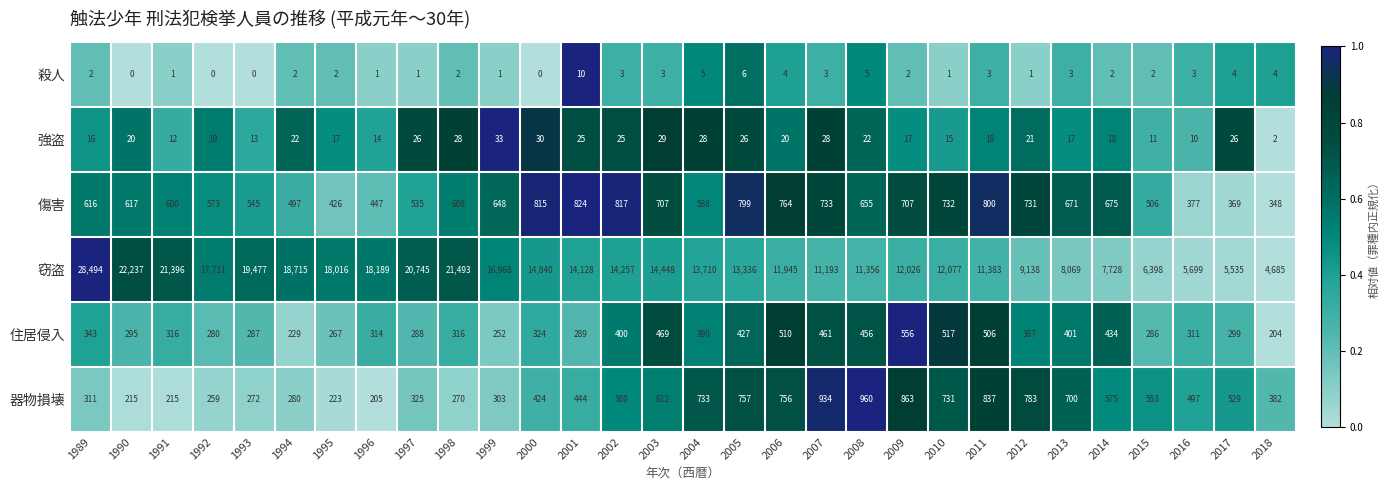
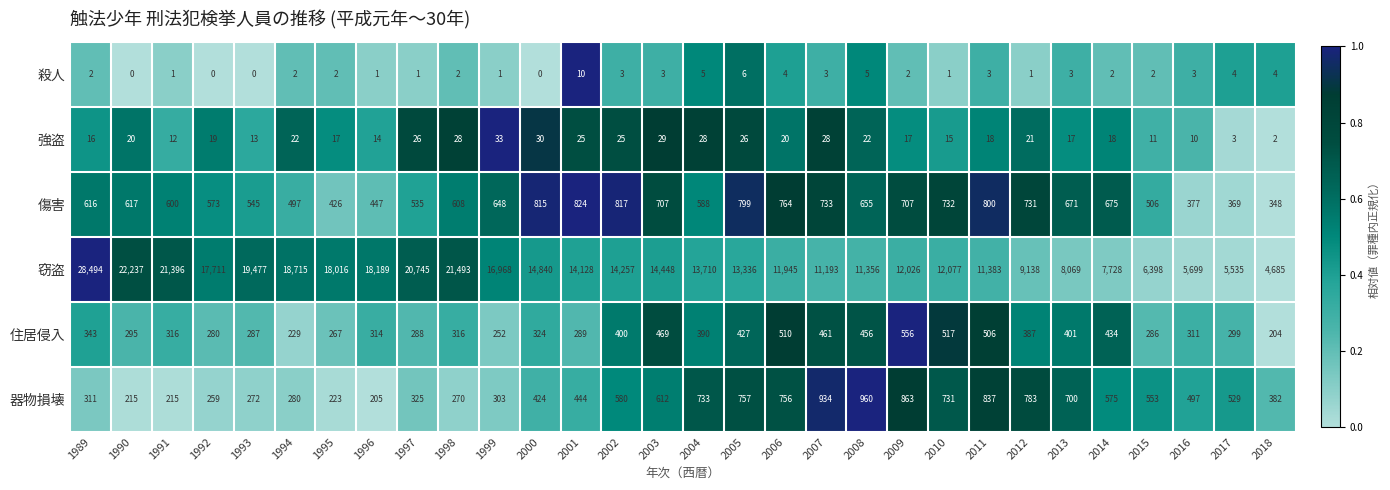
  {
    "殺人": {
      "1989": "2",
      "1990": "0",
      "1991": "1",
      "1992": "0",
      "1993": "0",
      "1994": "2",
      "1995": "2",
      "1996": "1",
      "1997": "1",
      "1998": "2",
      "1999": "1",
      "2000": "0",
      "2001": "10",
      "2002": "3",
      "2003": "3",
      "2004": "5",
      "2005": "6",
      "2006": "4",
      "2007": "3",
      "2008": "5",
      "2009": "2",
      "2010": "1",
      "2011": "3",
      "2012": "1",
      "2013": "3",
      "2014": "2",
      "2015": "2",
      "2016": "3",
      "2017": "4",
      "2018": "4"
    },
    "強盗": {
      "1989": "16",
      "1990": "20",
      "1991": "12",
      "1992": "19",
      "1993": "13",
      "1994": "22",
      "1995": "17",
      "1996": "14",
      "1997": "26",
      "1998": "28",
      "1999": "33",
      "2000": "30",
      "2001": "25",
      "2002": "25",
      "2003": "29",
      "2004": "28",
      "2005": "26",
      "2006": "20",
      "2007": "28",
      "2008": "22",
      "2009": "17",
      "2010": "15",
      "2011": "18",
      "2012": "21",
      "2013": "17",
      "2014": "18",
      "2015": "11",
      "2016": "10",
-     "2017": "26",
+     "2017": "3",
      "2018": "2"
    },
    "傷害": {
      "1989": "616",
      "1990": "617",
      "1991": "600",
      "1992": "573",
      "1993": "545",
      "1994": "497",
      "1995": "426",
      "1996": "447",
      "1997": "535",
      "1998": "608",
      "1999": "648",
      "2000": "815",
      "2001": "824",
      "2002": "817",
      "2003": "707",
      "2004": "588",
      "2005": "799",
      "2006": "764",
      "2007": "733",
      "2008": "655",
      "2009": "707",
      "2010": "732",
      "2011": "800",
      "2012": "731",
      "2013": "671",
      "2014": "675",
      "2015": "506",
      "2016": "377",
      "2017": "369",
      "2018": "348"
    },
    "窃盗": {
      "1989": "28,494",
      "1990": "22,237",
      "1991": "21,396",
      "1992": "17,711",
      "1993": "19,477",
      "1994": "18,715",
      "1995": "18,016",
      "1996": "18,189",
      "1997": "20,745",
      "1998": "21,493",
      "1999": "16,968",
      "2000": "14,840",
      "2001": "14,128",
      "2002": "14,257",
      "2003": "14,448",
      "2004": "13,710",
      "2005": "13,336",
      "2006": "11,945",
      "2007": "11,193",
      "2008": "11,356",
      "2009": "12,026",
      "2010": "12,077",
      "2011": "11,383",
      "2012": "9,138",
      "2013": "8,069",
      "2014": "7,728",
      "2015": "6,398",
      "2016": "5,699",
      "2017": "5,535",
      "2018": "4,685"
    },
    "住居侵入": {
      "1989": "343",
      "1990": "295",
      "1991": "316",
      "1992": "280",
      "1993": "287",
      "1994": "229",
      "1995": "267",
      "1996": "314",
      "1997": "288",
      "1998": "316",
      "1999": "252",
      "2000": "324",
      "2001": "289",
      "2002": "400",
      "2003": "469",
      "2004": "390",
      "2005": "427",
      "2006": "510",
      "2007": "461",
      "2008": "456",
      "2009": "556",
      "2010": "517",
      "2011": "506",
      "2012": "387",
      "2013": "401",
      "2014": "434",
      "2015": "286",
      "2016": "311",
      "2017": "299",
      "2018": "204"
    },
    "器物損壊": {
      "1989": "311",
      "1990": "215",
      "1991": "215",
      "1992": "259",
      "1993": "272",
      "1994": "280",
      "1995": "223",
      "1996": "205",
      "1997": "325",
      "1998": "270",
      "1999": "303",
      "2000": "424",
      "2001": "444",
      "2002": "580",
      "2003": "612",
      "2004": "733",
      "2005": "757",
      "2006": "756",
      "2007": "934",
      "2008": "960",
      "2009": "863",
      "2010": "731",
      "2011": "837",
      "2012": "783",
      "2013": "700",
      "2014": "575",
      "2015": "553",
      "2016": "497",
      "2017": "529",
      "2018": "382"
    }
  }
